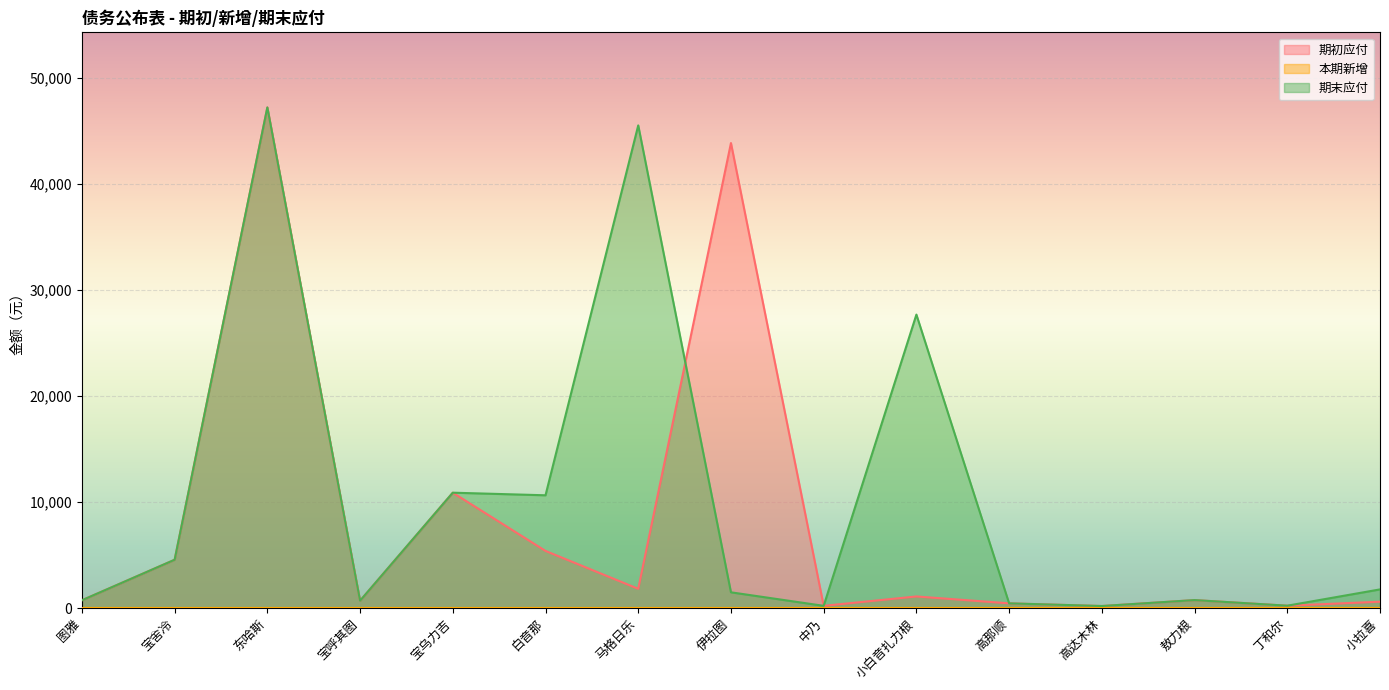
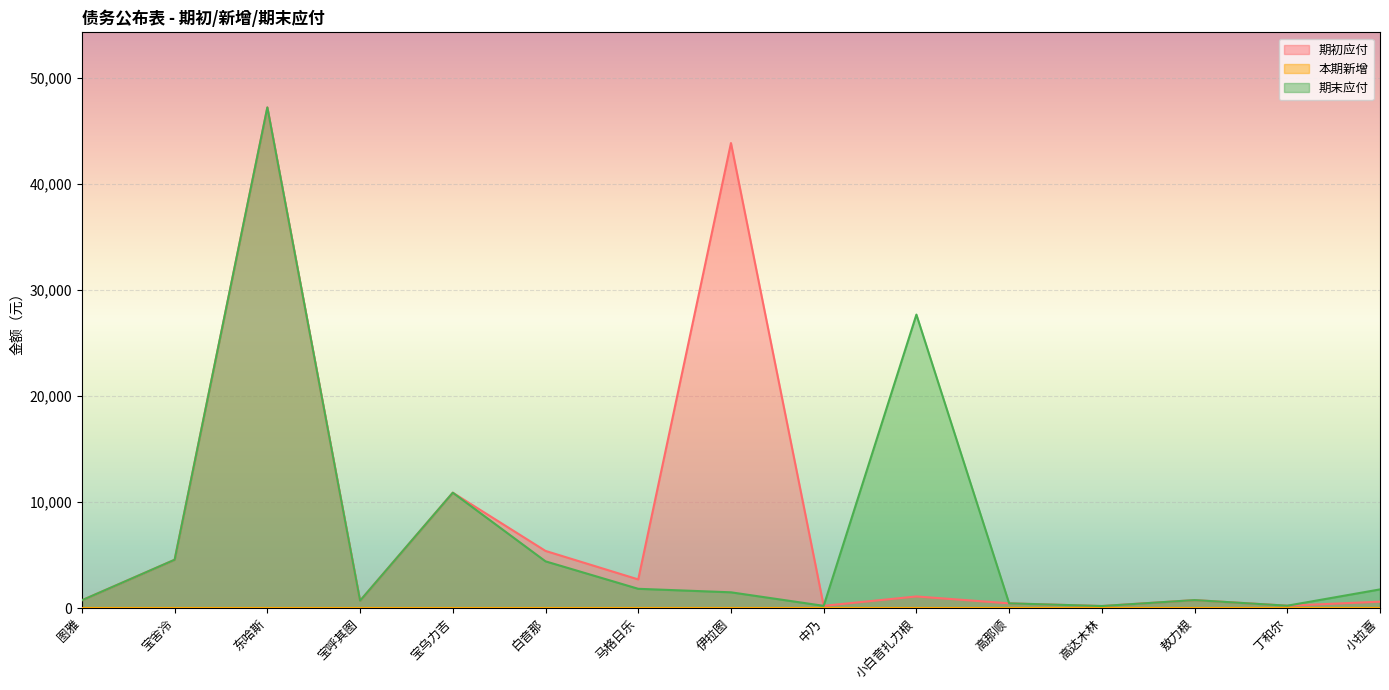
  {
    "期初应付": {
      "白音那": "5,400",
-     "马格日乐": "1,800",
+     "马格日乐": "2,700",
      "伊拉图": "43,800",
      "小白音扎力根": "1,100",
      "小拉喜": "600"
    },
    "本期新增": {
      "图雅": "0",
      "宝舍冷": "0",
      "东哈斯": "0",
      "宝呼其图": "0",
      "宝乌力吉": "0",
      "白音那": "0",
      "马格日乐": "0",
      "伊拉图": "0",
      "小白音扎力根": "0",
      "高那顺": "0",
      "敖力根": "0",
      "小拉喜": "0"
    },
    "期末应付": {
-     "白音那": "10,600",
-     "马格日乐": "45,500",
+     "白音那": "4,400",
+     "马格日乐": "1,800",
      "伊拉图": "1,500",
      "小白音扎力根": "27,700",
      "小拉喜": "1,800"
    }
  }
